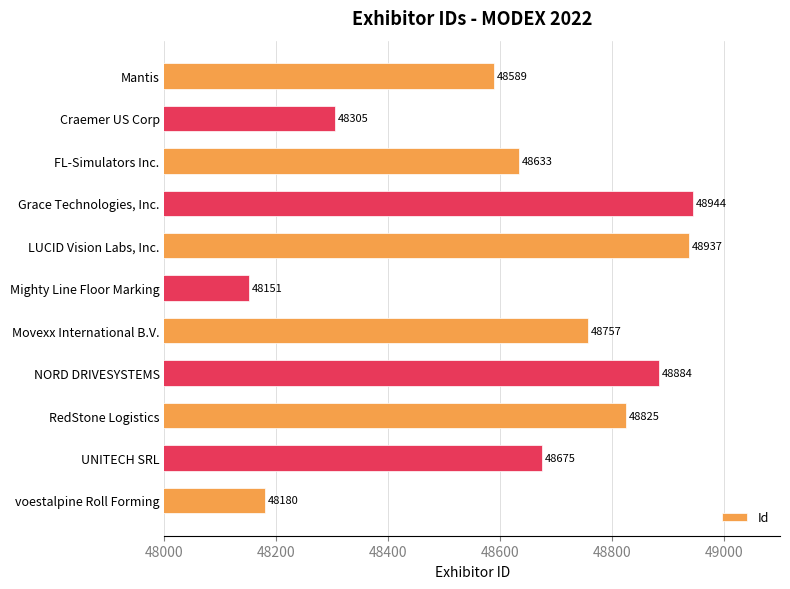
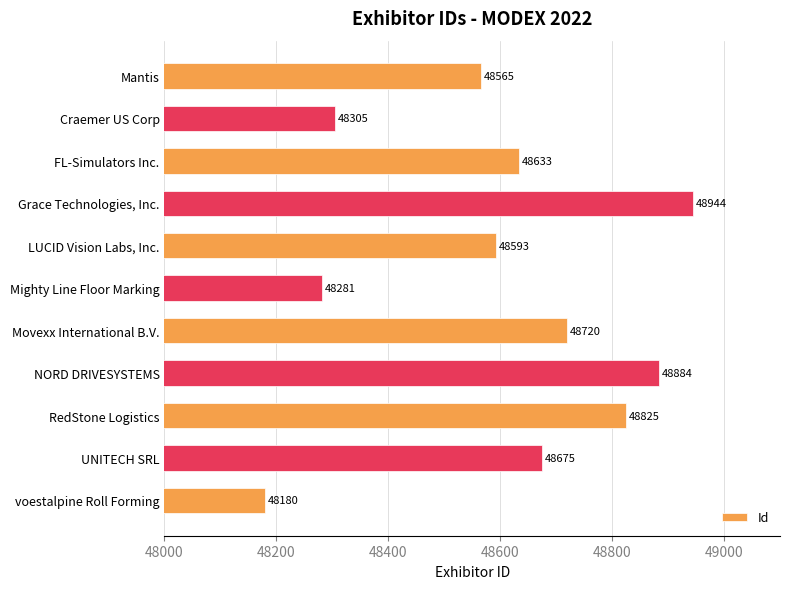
  {
-   "Mantis": 48589,
+   "Mantis": 48565,
    "Craemer US Corp": 48305,
    "FL-Simulators Inc.": 48633,
    "Grace Technologies, Inc.": 48944,
-   "LUCID Vision Labs, Inc.": 48937,
-   "Mighty Line Floor Marking": 48151,
-   "Movexx International B.V.": 48757,
+   "LUCID Vision Labs, Inc.": 48593,
+   "Mighty Line Floor Marking": 48281,
+   "Movexx International B.V.": 48720,
    "NORD DRIVESYSTEMS": 48884,
    "RedStone Logistics": 48825,
    "UNITECH SRL": 48675,
    "voestalpine Roll Forming": 48180
  }
